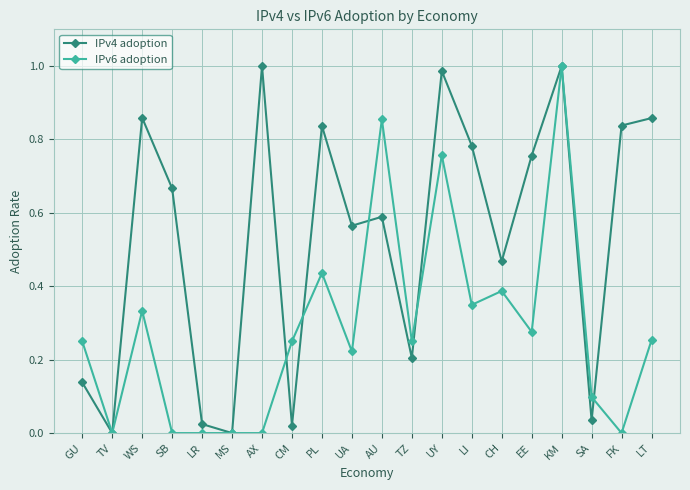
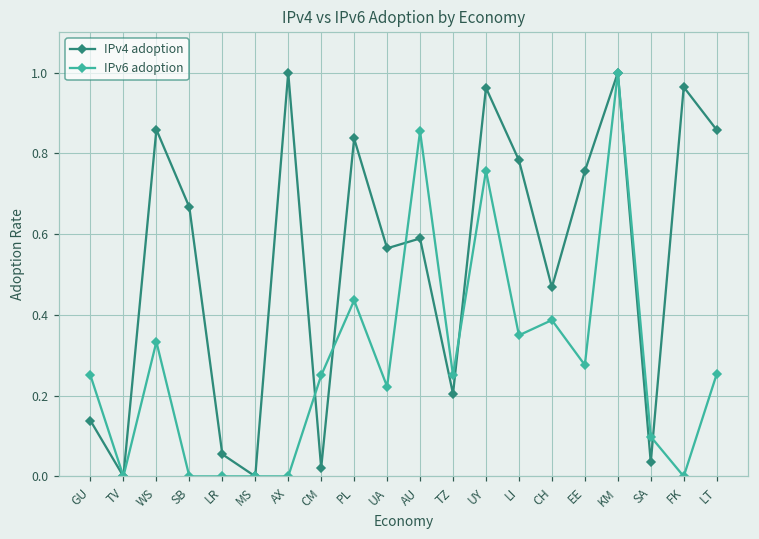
  {
    "IPv4 adoption": {
      "GU": 0.14,
      "WS": 0.86,
      "SB": 0.67,
-     "LR": 0.02,
+     "LR": 0.05,
      "AX": 1.00,
      "CM": 0.02,
      "PL": 0.84,
      "UA": 0.56,
      "AU": 0.59,
      "TZ": 0.20,
-     "UY": 0.99,
+     "UY": 0.96,
      "LI": 0.78,
      "CH": 0.47,
      "EE": 0.76,
      "SA": 0.03,
-     "FK": 0.84,
+     "FK": 0.96,
      "LT": 0.86
    },
    "IPv6 adoption": {
      "GU": 0.25,
      "WS": 0.33,
      "SB": 0.00,
      "LR": 0.00,
      "AX": 0.00,
      "CM": 0.25,
      "PL": 0.44,
      "UA": 0.22,
      "AU": 0.85,
      "TZ": 0.25,
      "UY": 0.76,
      "LI": 0.35,
      "CH": 0.39,
      "EE": 0.28,
      "SA": 0.10,
      "FK": 0.00,
      "LT": 0.25
    }
  }
